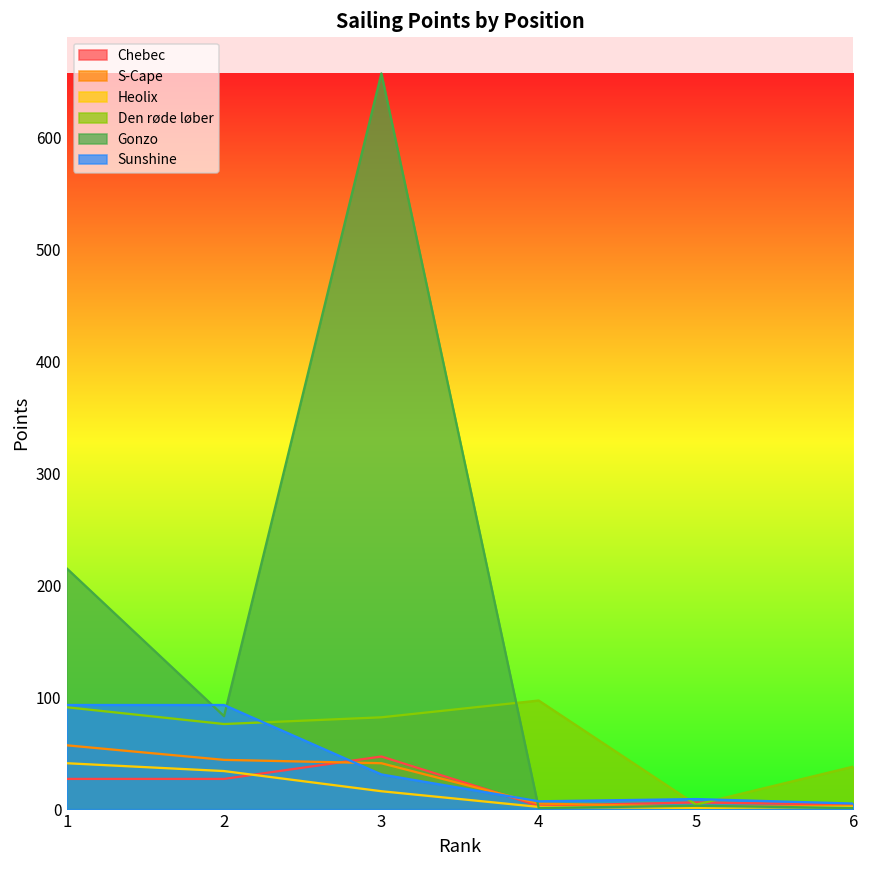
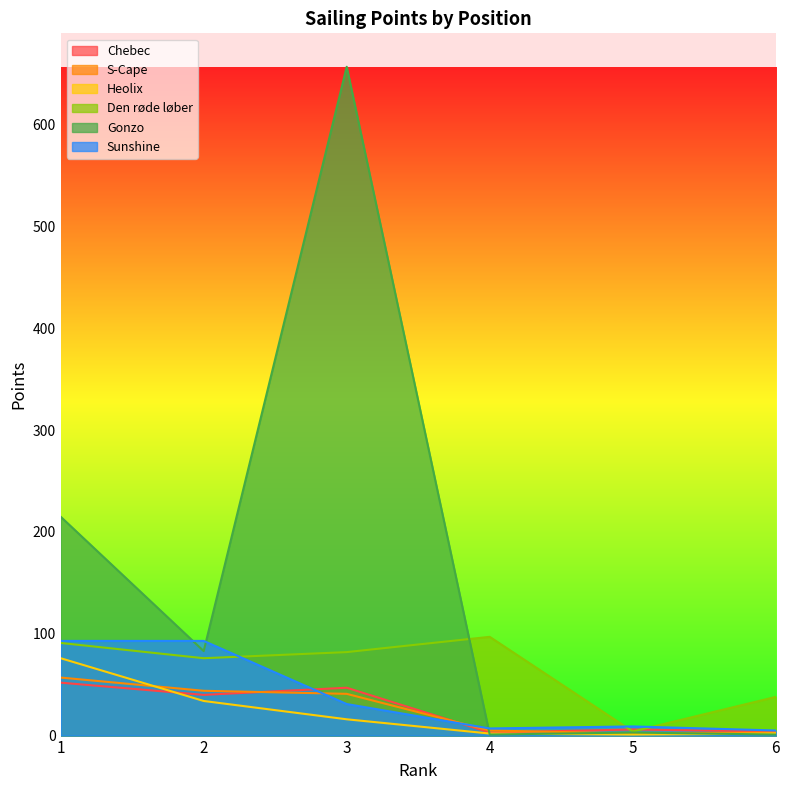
  {
    "Chebec": {
-     "1": 27,
-     "2": 27,
+     "1": 52,
+     "2": 40,
      "3": 47
    },
    "S-Cape": {
      "1": 57,
      "2": 44,
      "3": 41
    },
    "Heolix": {
-     "1": 41,
+     "1": 76,
      "2": 34,
      "3": 16
    },
    "Den røde løber": {
      "2": 76,
      "3": 82,
      "4": 97,
      "6": 38
    },
    "Gonzo": {
      "1": 215,
      "2": 83,
      "3": 657
    },
    "Sunshine": {
      "2": 93,
      "3": 31,
      "5": 9
    }
  }
